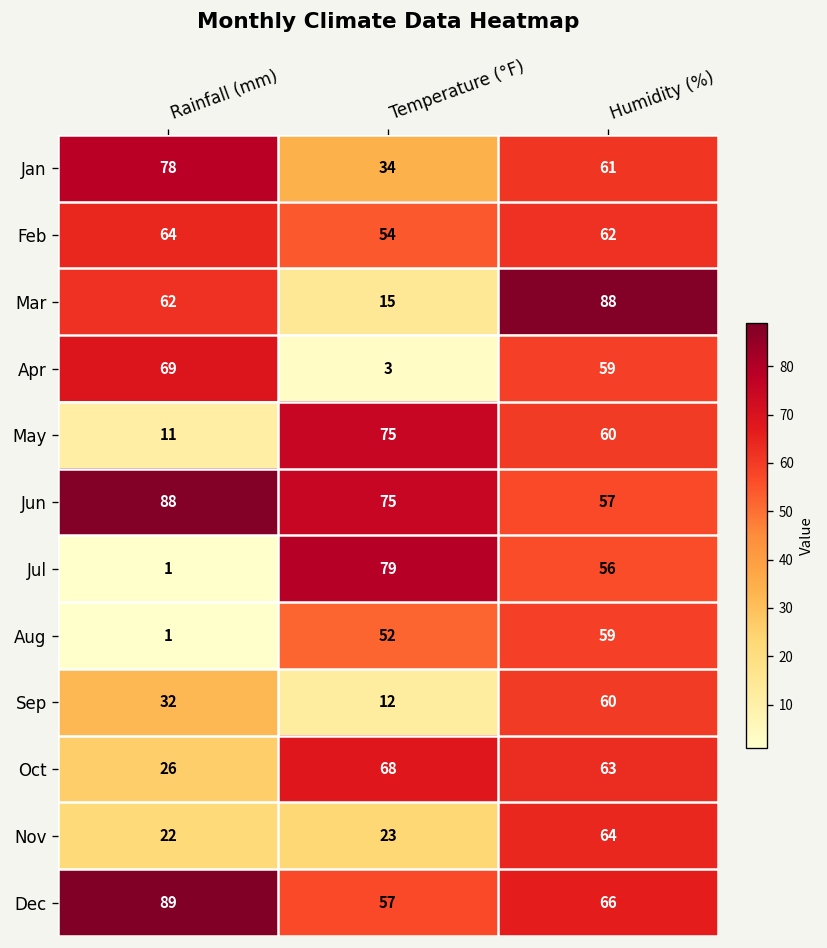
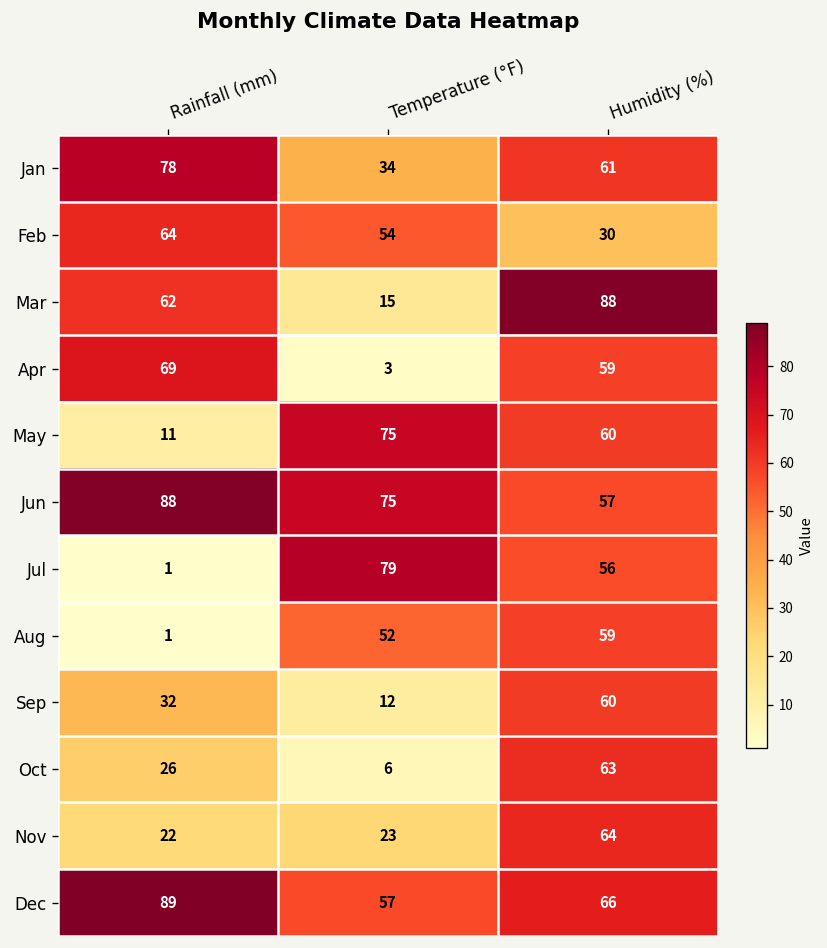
  {
    "Jan": {
      "Rainfall (mm)": 78,
      "Temperature (°F)": 34,
      "Humidity (%)": 61
    },
    "Feb": {
      "Rainfall (mm)": 64,
      "Temperature (°F)": 54,
-     "Humidity (%)": 62
+     "Humidity (%)": 30
    },
    "Mar": {
      "Rainfall (mm)": 62,
      "Temperature (°F)": 15,
      "Humidity (%)": 88
    },
    "Apr": {
      "Rainfall (mm)": 69,
      "Temperature (°F)": 3,
      "Humidity (%)": 59
    },
    "May": {
      "Rainfall (mm)": 11,
      "Temperature (°F)": 75,
      "Humidity (%)": 60
    },
    "Jun": {
      "Rainfall (mm)": 88,
      "Temperature (°F)": 75,
      "Humidity (%)": 57
    },
    "Jul": {
      "Rainfall (mm)": 1,
      "Temperature (°F)": 79,
      "Humidity (%)": 56
    },
    "Aug": {
      "Rainfall (mm)": 1,
      "Temperature (°F)": 52,
      "Humidity (%)": 59
    },
    "Sep": {
      "Rainfall (mm)": 32,
      "Temperature (°F)": 12,
      "Humidity (%)": 60
    },
    "Oct": {
      "Rainfall (mm)": 26,
-     "Temperature (°F)": 68,
+     "Temperature (°F)": 6,
      "Humidity (%)": 63
    },
    "Nov": {
      "Rainfall (mm)": 22,
      "Temperature (°F)": 23,
      "Humidity (%)": 64
    },
    "Dec": {
      "Rainfall (mm)": 89,
      "Temperature (°F)": 57,
      "Humidity (%)": 66
    }
  }
